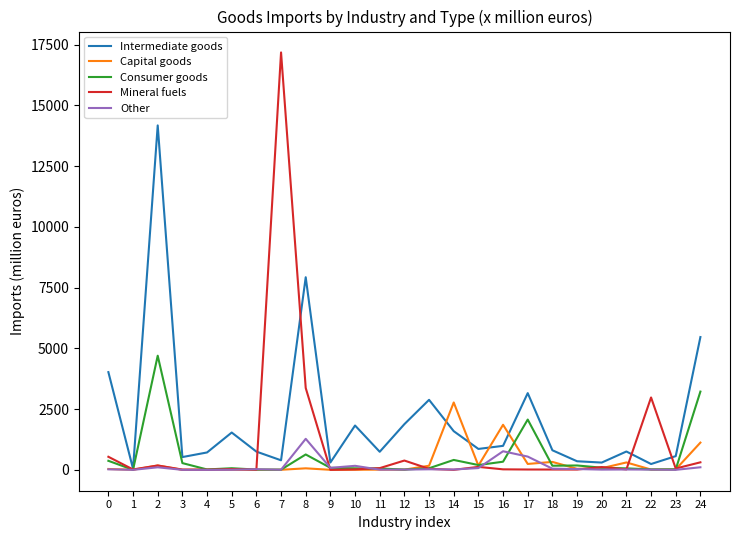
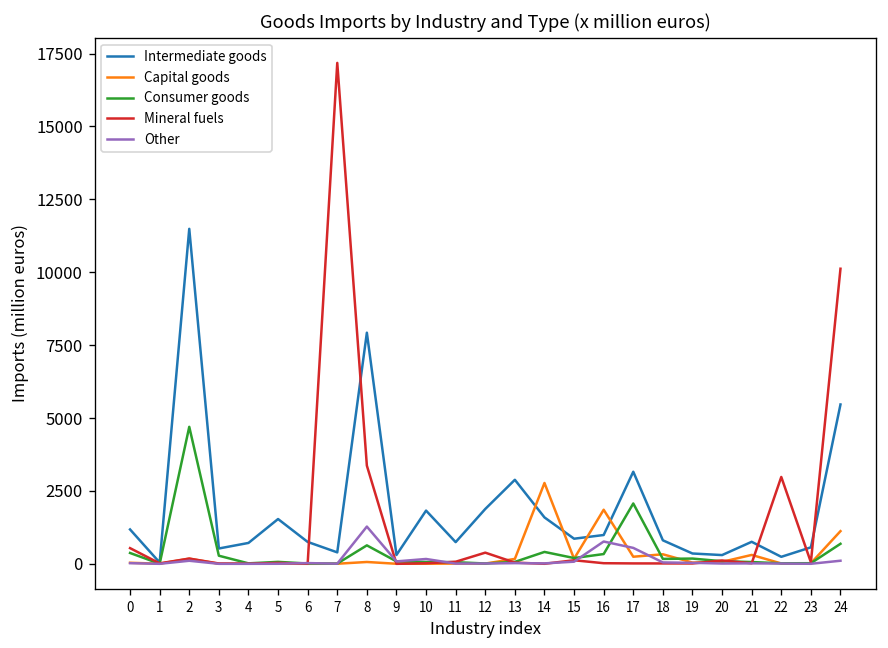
  {
    "Intermediate goods": {
-     "0": 4000,
-     "2": 14200,
+     "0": 1200,
+     "2": 11500,
      "3": 500,
      "4": 700,
      "5": 1500,
      "6": 800,
      "7": 400,
      "8": 7900,
      "9": 300,
      "10": 1800,
      "11": 700,
      "12": 1900,
      "13": 2900,
      "14": 1600,
      "15": 900,
      "16": 1000,
      "17": 3200,
      "18": 800,
      "19": 400,
      "20": 300,
      "21": 800,
      "22": 200,
      "23": 600,
      "24": 5500
    },
    "Capital goods": {
      "8": 100,
      "14": 2800,
      "16": 1900,
      "17": 200,
      "18": 300,
      "21": 300,
      "24": 1100
    },
    "Consumer goods": {
      "0": 400,
      "2": 4700,
      "3": 300,
      "8": 600,
      "14": 400,
      "16": 300,
      "17": 2100,
      "18": 200,
      "19": 200,
-     "24": 3200
+     "24": 700
    },
    "Mineral fuels": {
      "0": 500,
      "7": 17200,
      "8": 3400,
      "12": 400,
      "16": 0,
      "17": 0,
      "22": 3000,
-     "24": 300
+     "24": 10100
    },
    "Other": {
      "8": 1300,
      "16": 800,
      "17": 500,
      "24": 100
    }
  }
